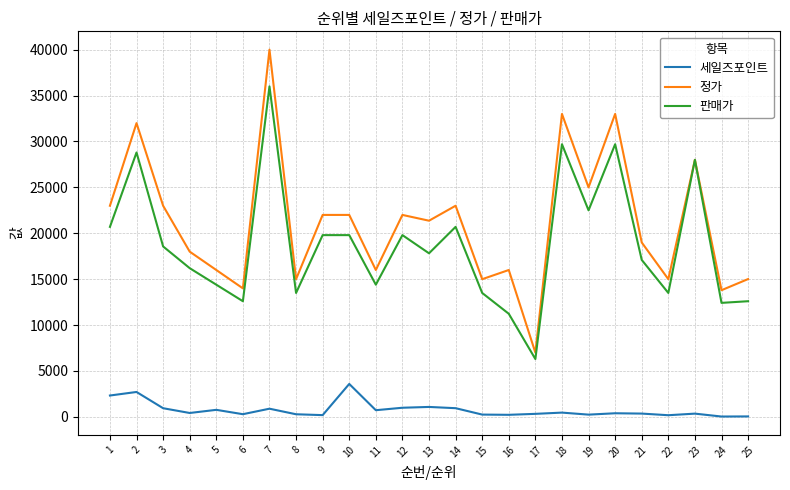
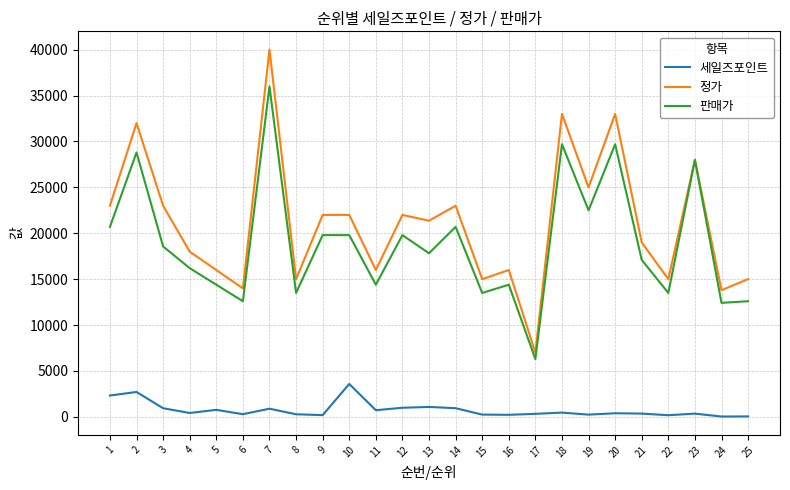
  {
    "세일즈포인트": {
      "1": 2000,
      "2": 3000,
      "3": 1000,
      "4": 0,
      "5": 1000,
      "6": 0,
      "7": 1000,
      "8": 0,
      "9": 0,
      "10": 4000,
      "11": 1000,
      "12": 1000,
      "13": 1000,
      "14": 1000,
      "15": 0,
      "16": 0,
      "17": 0,
      "18": 0,
      "19": 0,
      "20": 0,
      "21": 0,
      "22": 0,
      "23": 0,
      "24": 0,
      "25": 0
    },
    "정가": {
      "1": 23000,
      "2": 32000,
      "3": 23000,
      "4": 18000,
      "5": 16000,
      "6": 14000,
      "7": 40000,
      "8": 15000,
      "9": 22000,
      "10": 22000,
      "11": 16000,
      "12": 22000,
      "13": 21000,
      "14": 23000,
      "15": 15000,
      "16": 16000,
      "17": 7000,
      "18": 33000,
      "19": 25000,
      "20": 33000,
      "21": 19000,
      "22": 15000,
      "24": 14000,
      "25": 15000
    },
    "판매가": {
      "1": 21000,
      "2": 29000,
      "3": 19000,
      "4": 16000,
      "5": 14000,
      "6": 13000,
      "7": 36000,
      "8": 14000,
      "9": 20000,
      "10": 20000,
      "11": 14000,
      "12": 20000,
      "13": 18000,
      "14": 21000,
      "15": 14000,
-     "16": 11000,
+     "16": 14000,
      "17": 6000,
      "18": 30000,
      "19": 23000,
      "20": 30000,
      "21": 17000,
      "22": 14000,
      "24": 12000,
      "25": 13000
    }
  }
